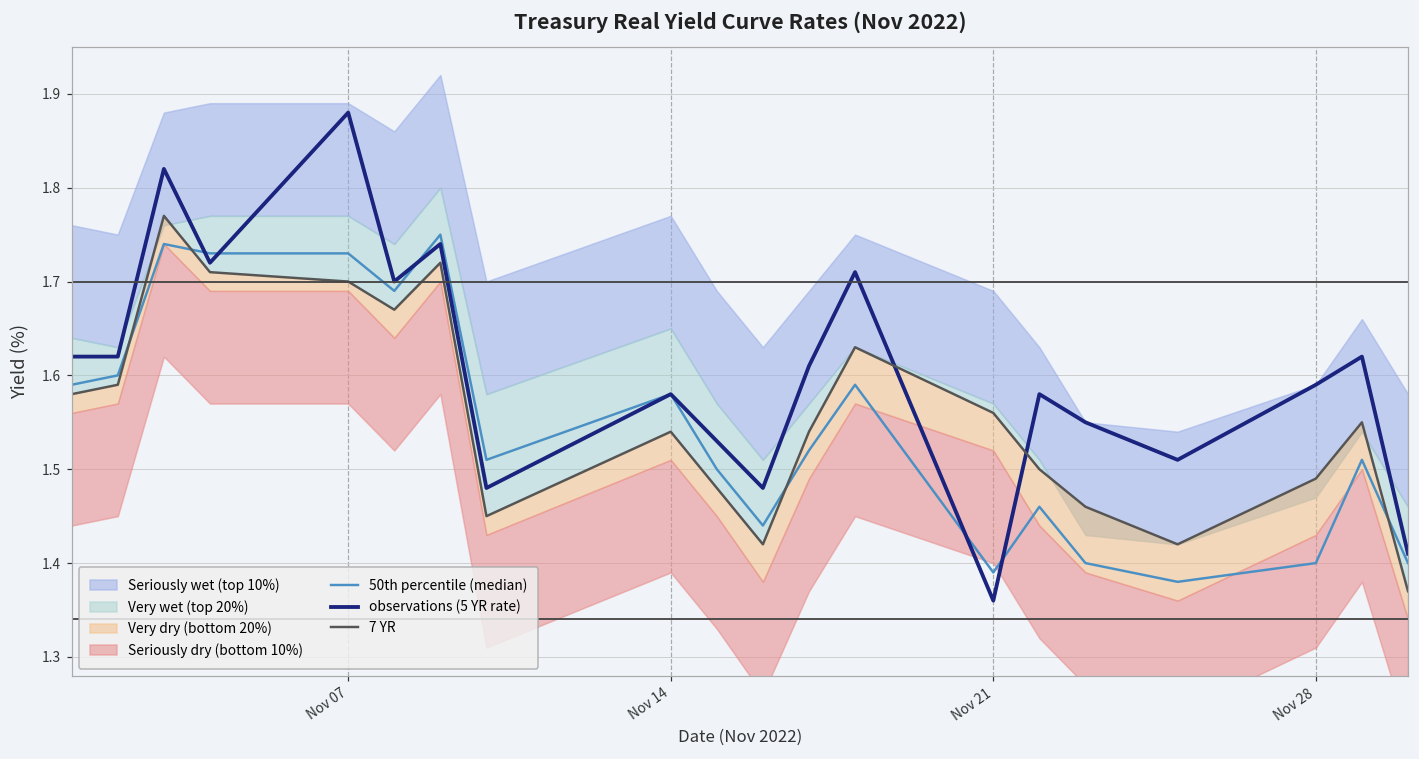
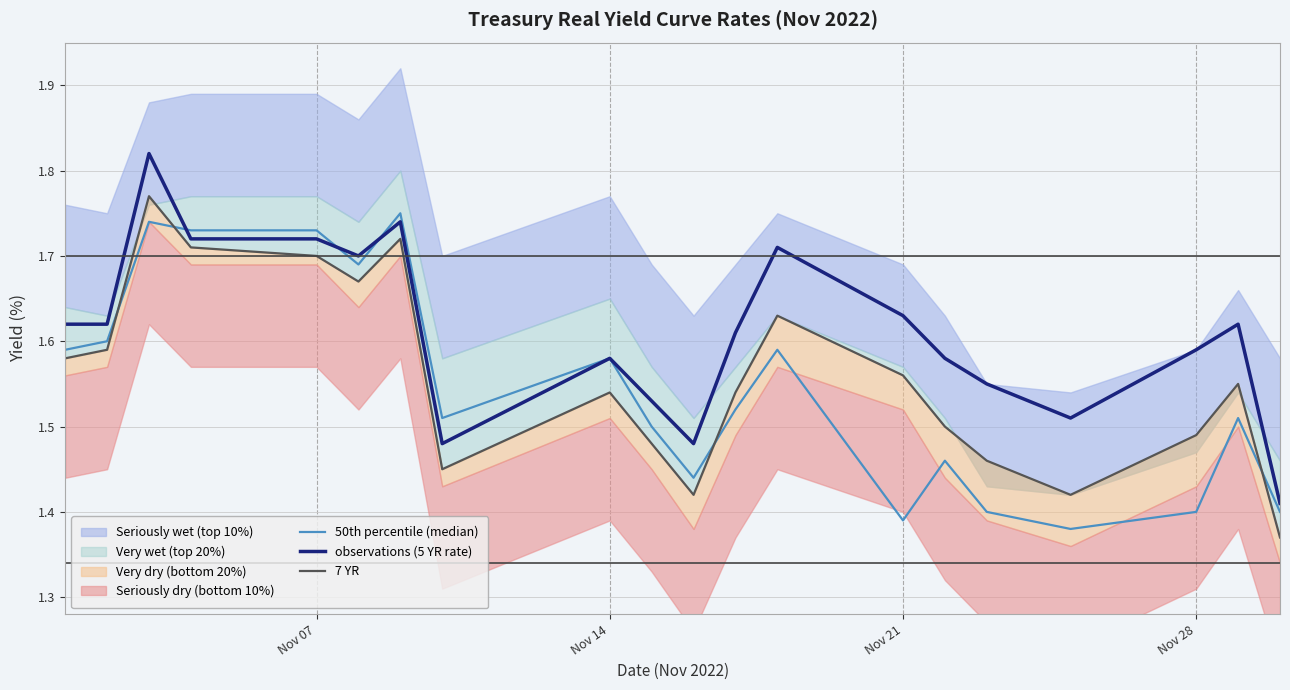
  {
    "50th percentile (median)": {
      "Nov 07": 1.73,
      "Nov 21": 1.39,
      "Nov 28": 1.40
    },
    "observations (5 YR rate)": {
-     "Nov 07": 1.88,
-     "Nov 21": 1.36
+     "Nov 07": 1.72,
+     "Nov 21": 1.63
    }
  }
